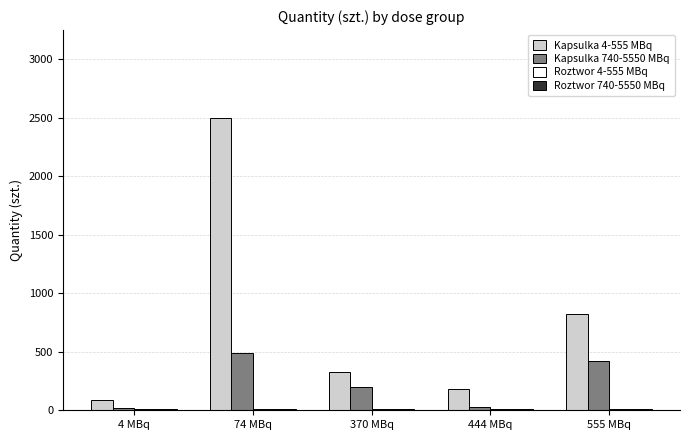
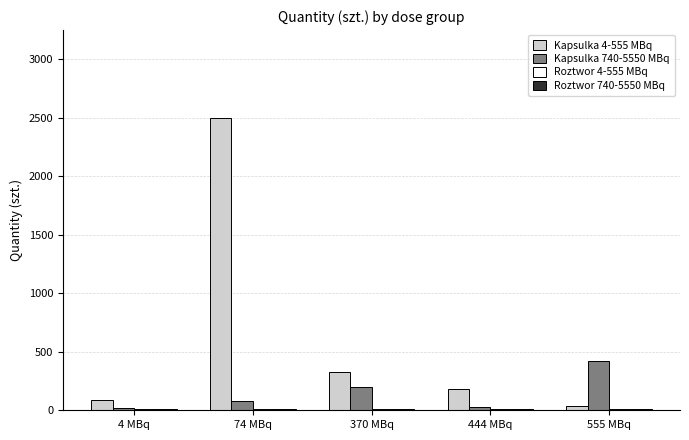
  {
    "Kapsulka 4-555 MBq": {
      "4 MBq": 90,
      "74 MBq": 2500,
      "370 MBq": 330,
      "444 MBq": 180,
-     "555 MBq": 820
+     "555 MBq": 40
    },
    "Kapsulka 740-5550 MBq": {
-     "74 MBq": 490,
+     "74 MBq": 80,
      "370 MBq": 200,
      "444 MBq": 30,
      "555 MBq": 420
    }
  }
